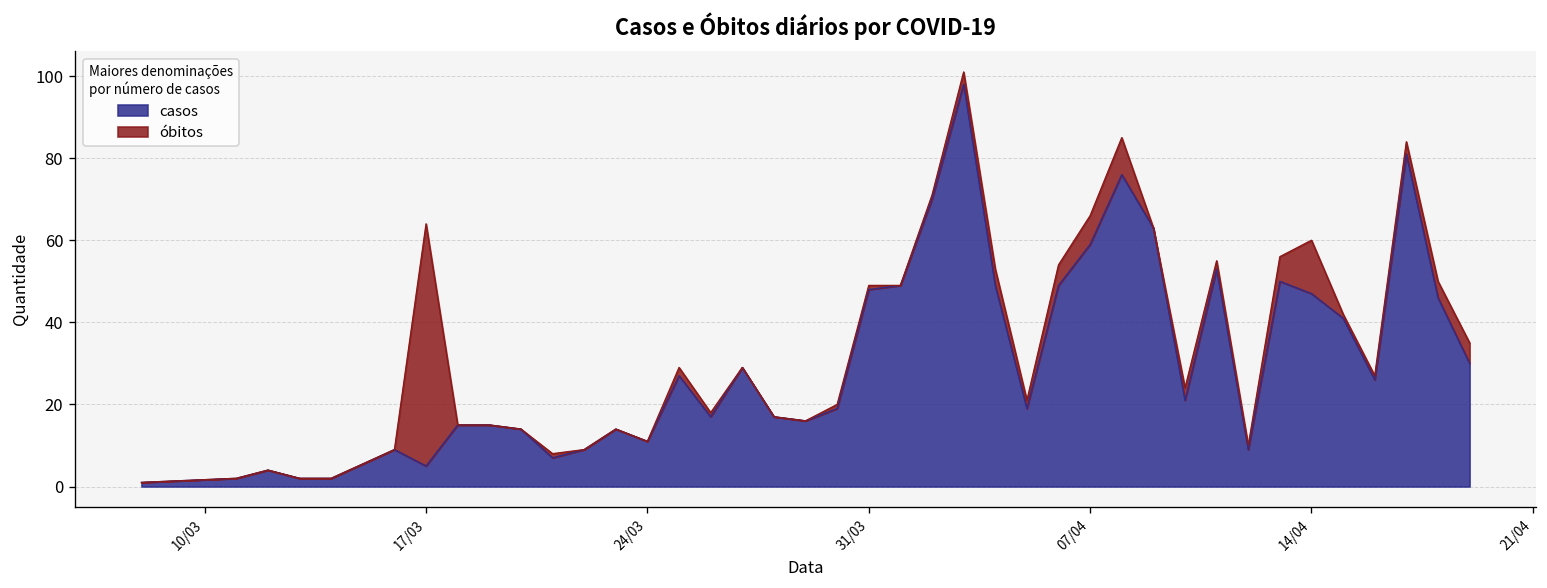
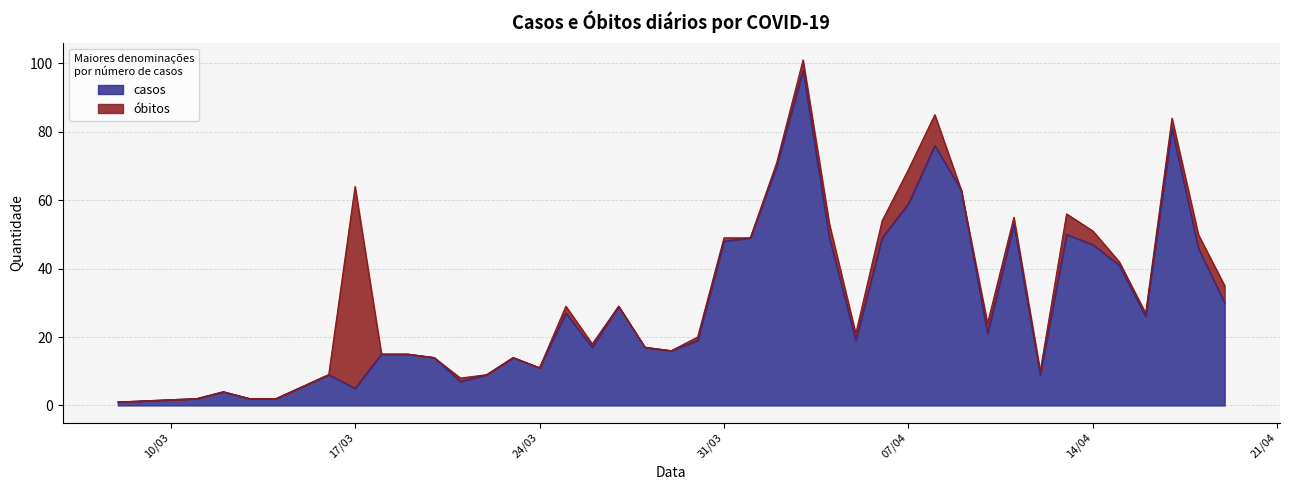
  {
    "casos": {
      "17/03": 5,
      "31/03": 48,
      "07/04": 59,
      "14/04": 47
    },
    "óbitos": {
      "17/03": 59,
      "31/03": 1,
-     "07/04": 7,
-     "14/04": 13
+     "07/04": 10,
+     "14/04": 4
    }
  }
